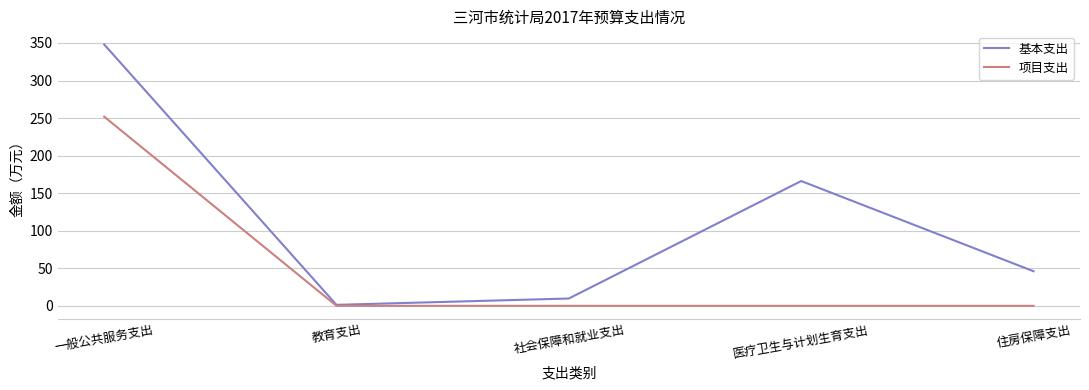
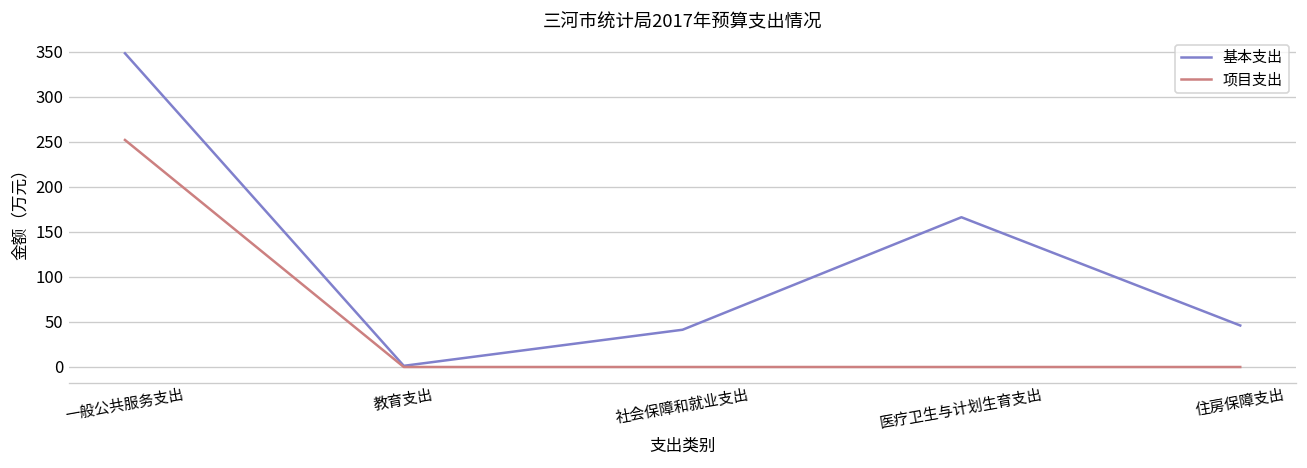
  {
    "基本支出": {
      "一般公共服务支出": 350,
-     "社会保障和就业支出": 10,
+     "社会保障和就业支出": 40,
      "医疗卫生与计划生育支出": 170,
      "住房保障支出": 50
    },
    "项目支出": {
      "一般公共服务支出": 250,
      "社会保障和就业支出": 0,
      "医疗卫生与计划生育支出": 0,
      "住房保障支出": 0
    }
  }
